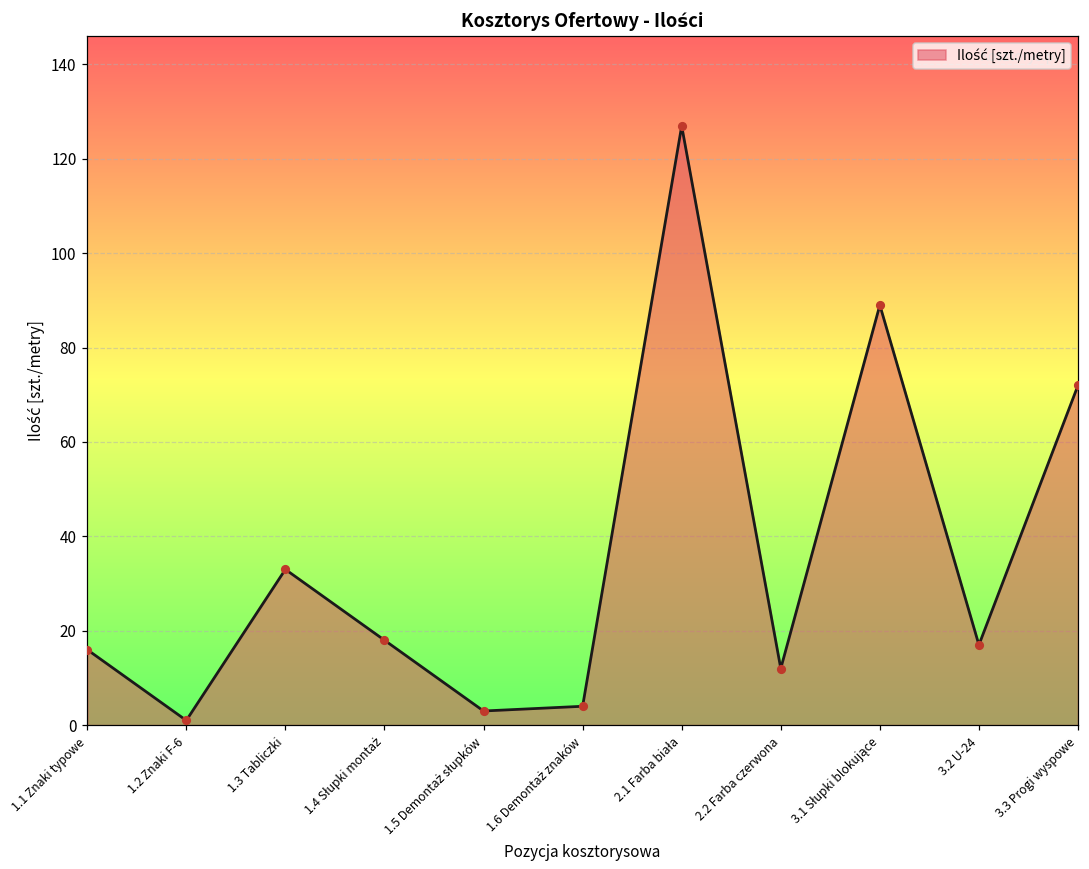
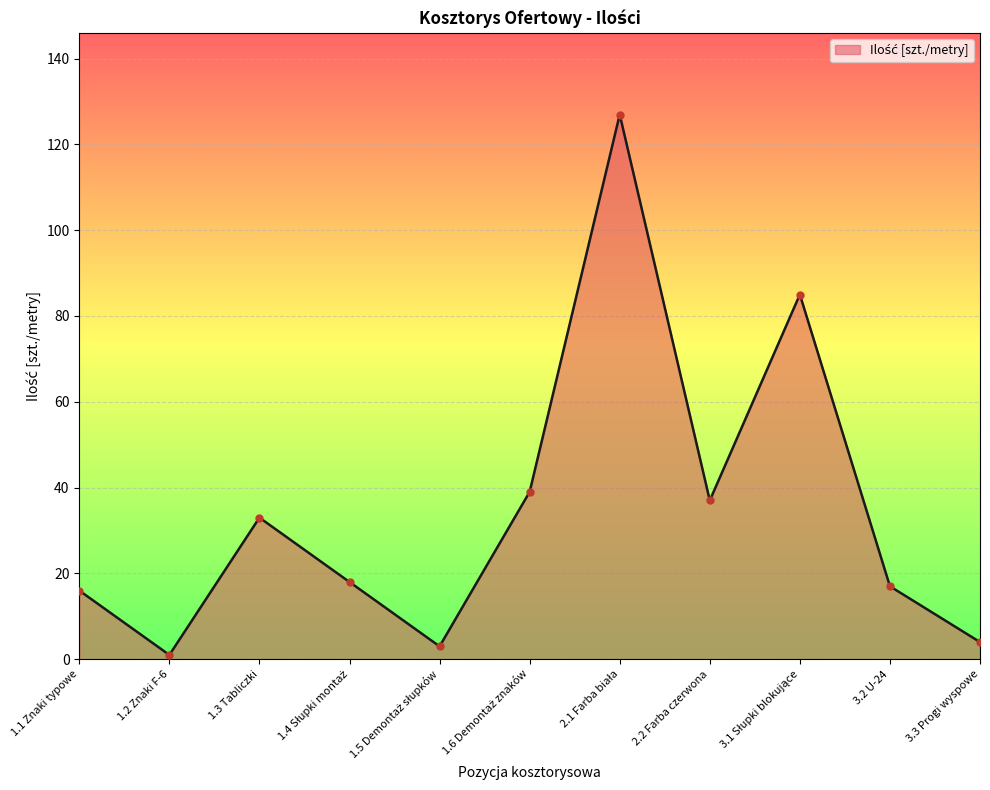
  {
    "1.1 Znaki typowe": 16,
    "1.2 Znaki F-6": 1,
    "1.3 Tabliczki": 33,
    "1.4 Słupki montaż": 18,
    "1.5 Demontaż słupków": 3,
-   "1.6 Demontaż znaków": 4,
+   "1.6 Demontaż znaków": 39,
    "2.1 Farba biała": 127,
-   "2.2 Farba czerwona": 12,
-   "3.1 Słupki blokujące": 89,
+   "2.2 Farba czerwona": 37,
+   "3.1 Słupki blokujące": 85,
    "3.2 U-24": 17,
-   "3.3 Progi wyspowe": 72
+   "3.3 Progi wyspowe": 4
  }
